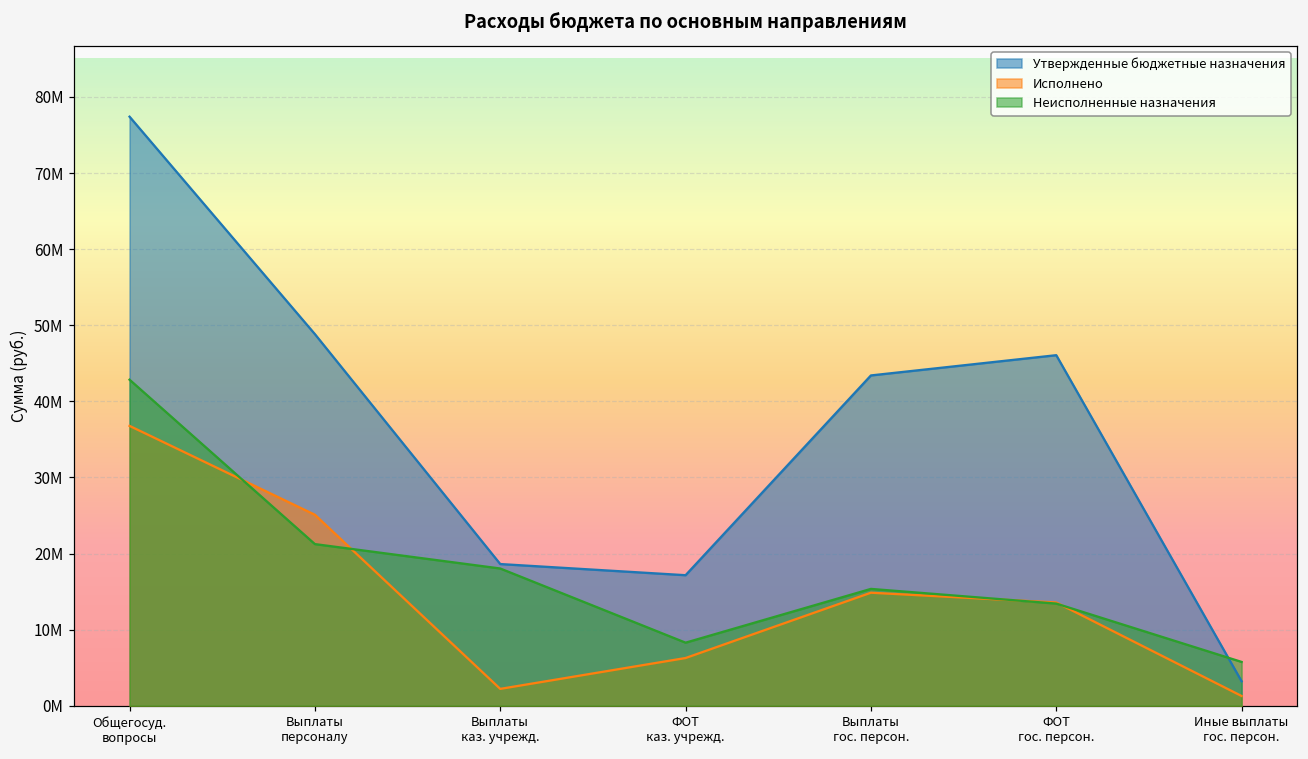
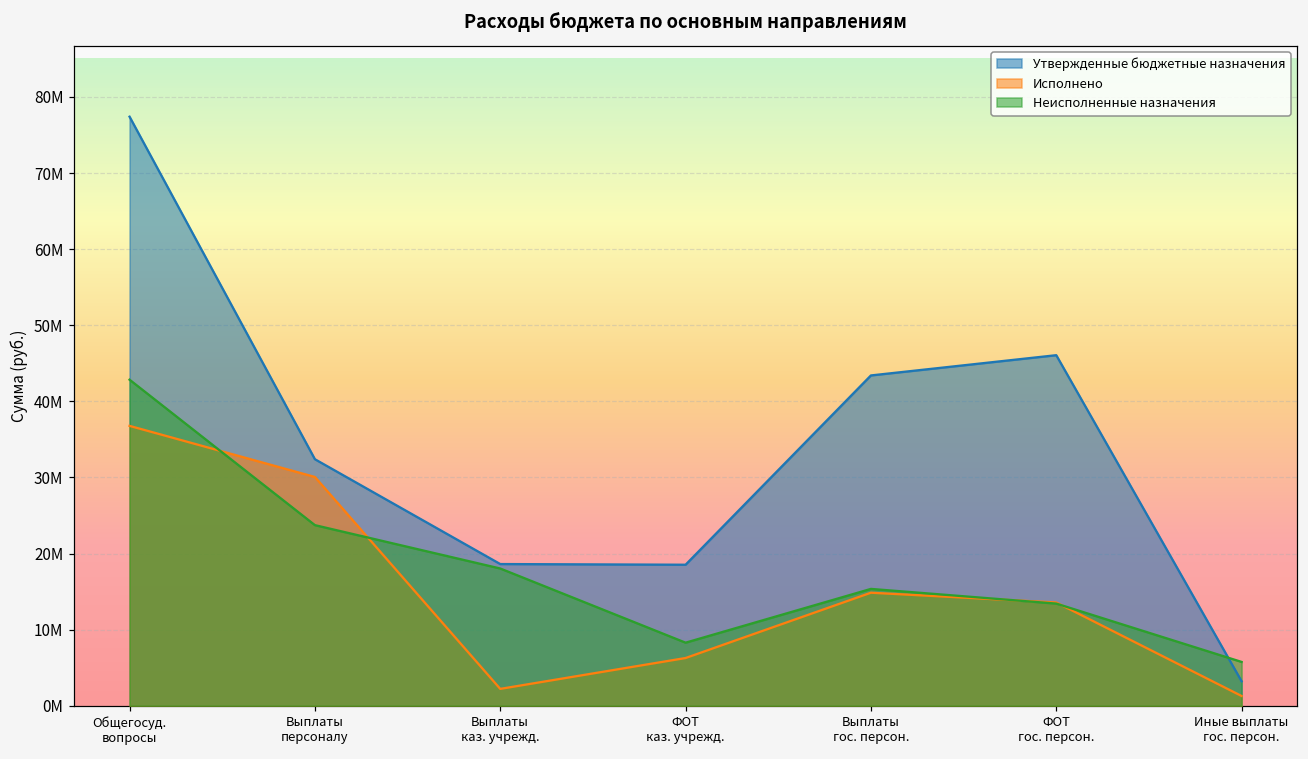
  {
    "Утвержденные бюджетные назначения": {
      "Общегосуд. вопросы": 77000000,
-     "Выплаты персоналу": 49000000,
+     "Выплаты персоналу": 32000000,
      "Выплаты каз. учрежд.": 19000000,
-     "ФОТ каз. учрежд.": 17000000,
+     "ФОТ каз. учрежд.": 19000000,
      "Выплаты гос. персон.": 43000000,
      "ФОТ гос. персон.": 46000000,
      "Иные выплаты гос. персон.": 3000000
    },
    "Исполнено": {
      "Общегосуд. вопросы": 37000000,
-     "Выплаты персоналу": 25000000,
+     "Выплаты персоналу": 30000000,
      "Выплаты каз. учрежд.": 2000000,
      "ФОТ каз. учрежд.": 6000000,
      "Выплаты гос. персон.": 15000000,
      "Иные выплаты гос. персон.": 1000000
    },
    "Неисполненные назначения": {
      "Общегосуд. вопросы": 43000000,
-     "Выплаты персоналу": 21000000,
+     "Выплаты персоналу": 24000000,
      "Выплаты каз. учрежд.": 18000000,
      "ФОТ каз. учрежд.": 8000000,
      "Выплаты гос. персон.": 15000000,
      "Иные выплаты гос. персон.": 6000000
    }
  }
